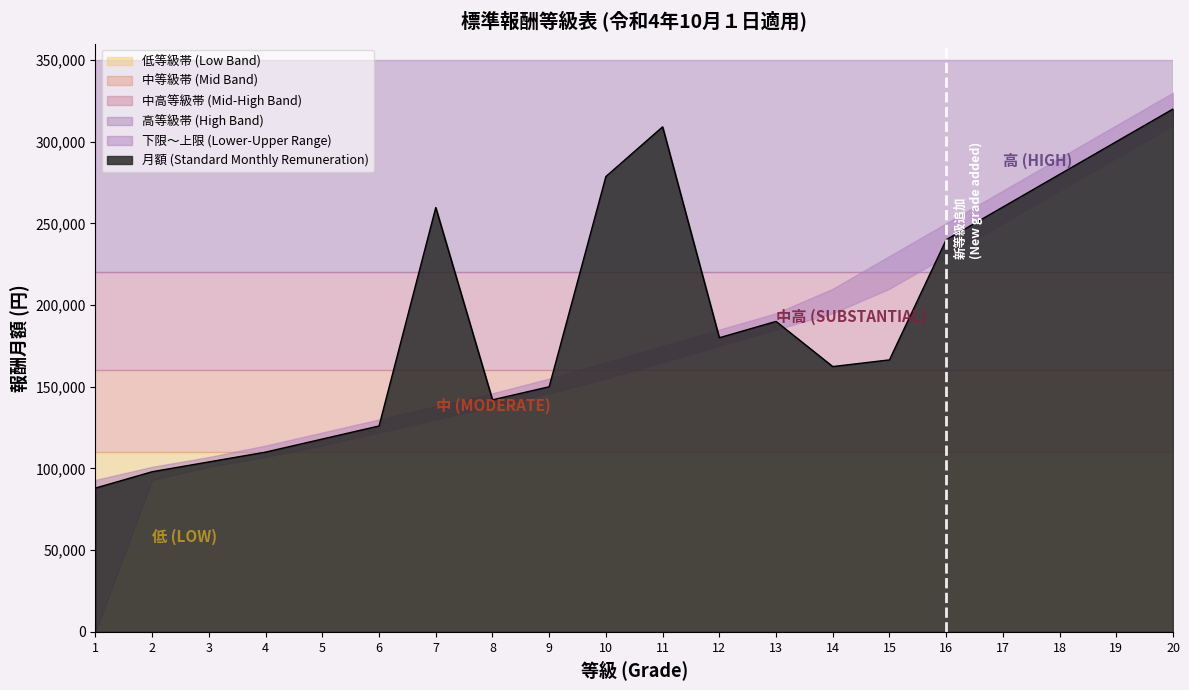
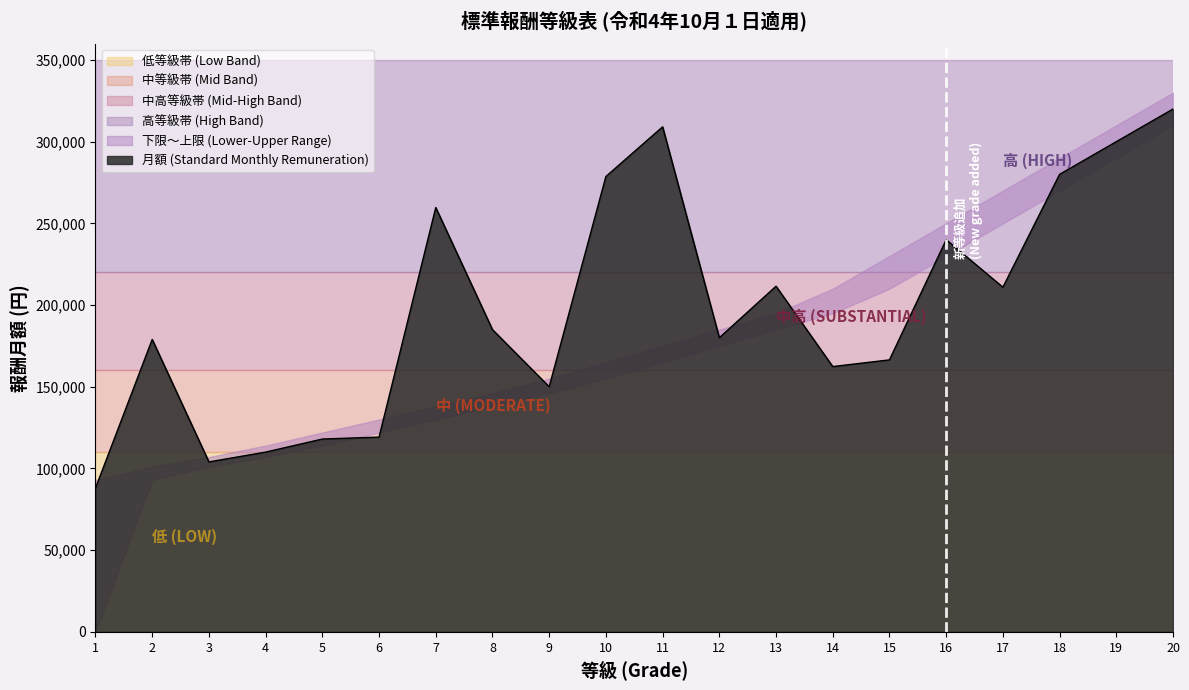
  {
    "月額 (Standard Monthly Remuneration)": {
      "1": "88,000",
-     "2": "98,000",
+     "2": "179,000",
      "3": "104,000",
      "4": "110,000",
      "5": "118,000",
-     "6": "126,000",
+     "6": "119,000",
      "7": "260,000",
-     "8": "142,000",
+     "8": "185,000",
      "9": "150,000",
      "10": "279,000",
      "11": "309,000",
      "12": "180,000",
-     "13": "190,000",
+     "13": "212,000",
      "14": "162,000",
      "15": "166,000",
      "16": "240,000",
-     "17": "260,000",
+     "17": "211,000",
      "18": "280,000",
      "19": "300,000",
      "20": "320,000"
    }
  }
